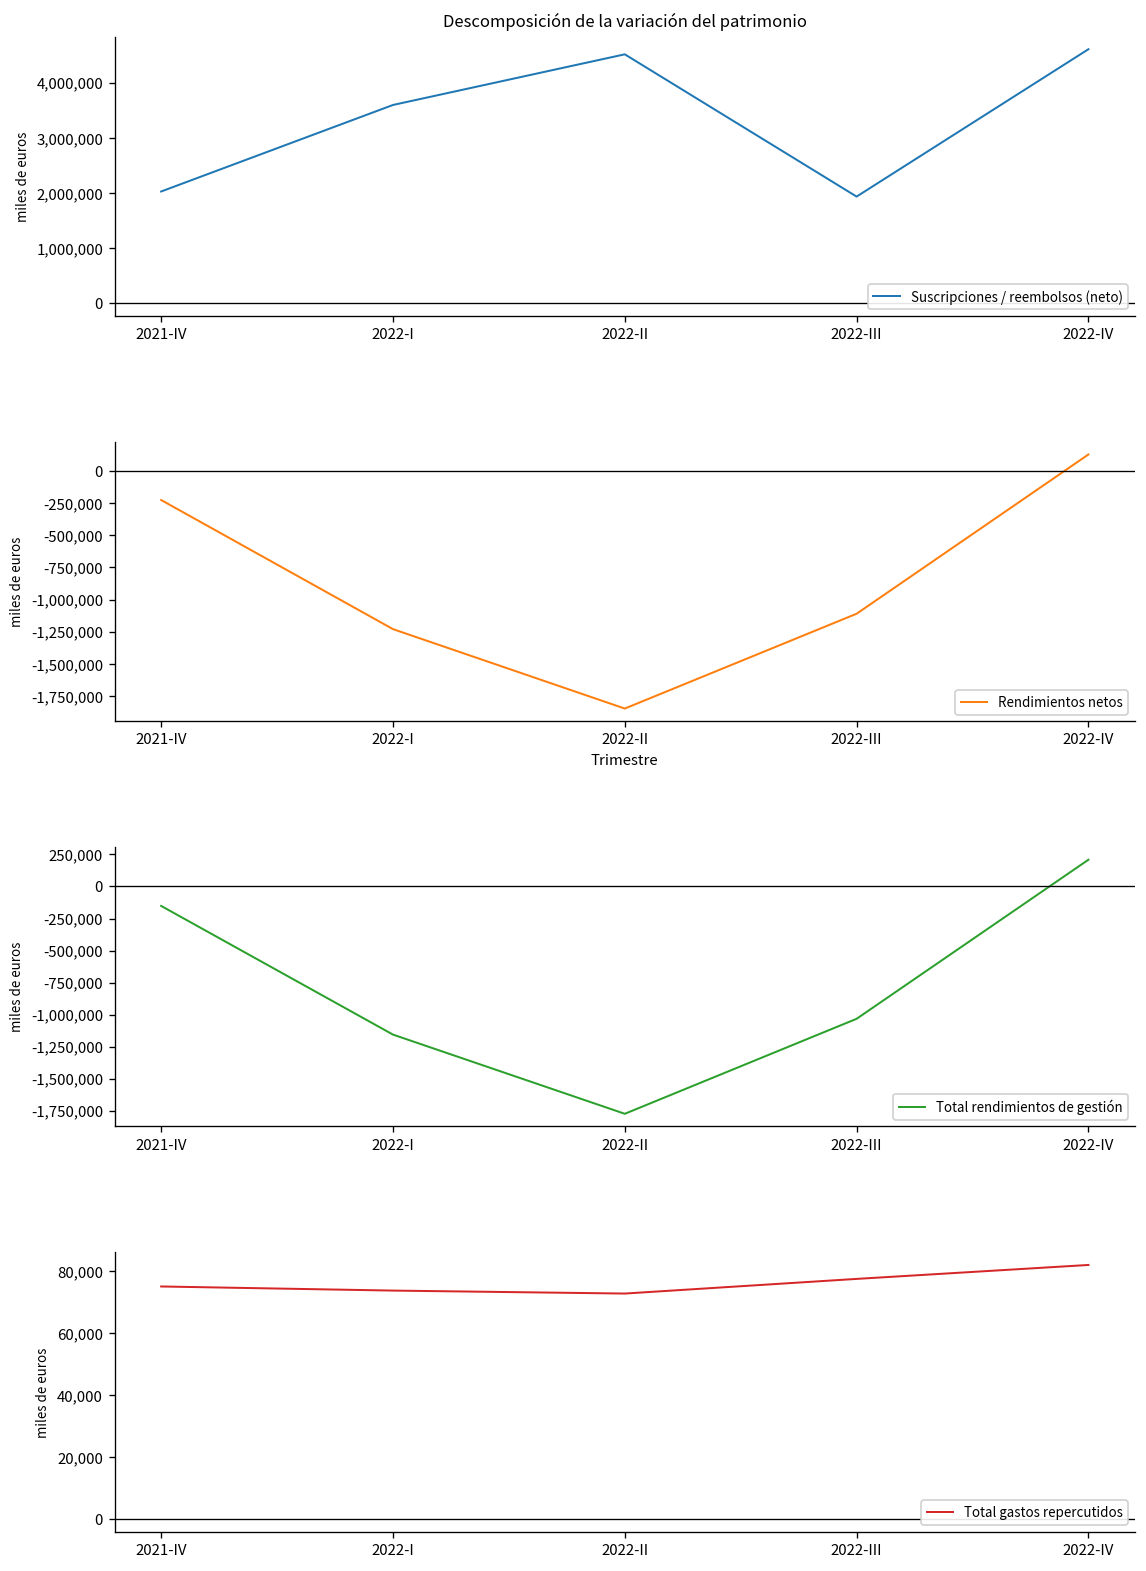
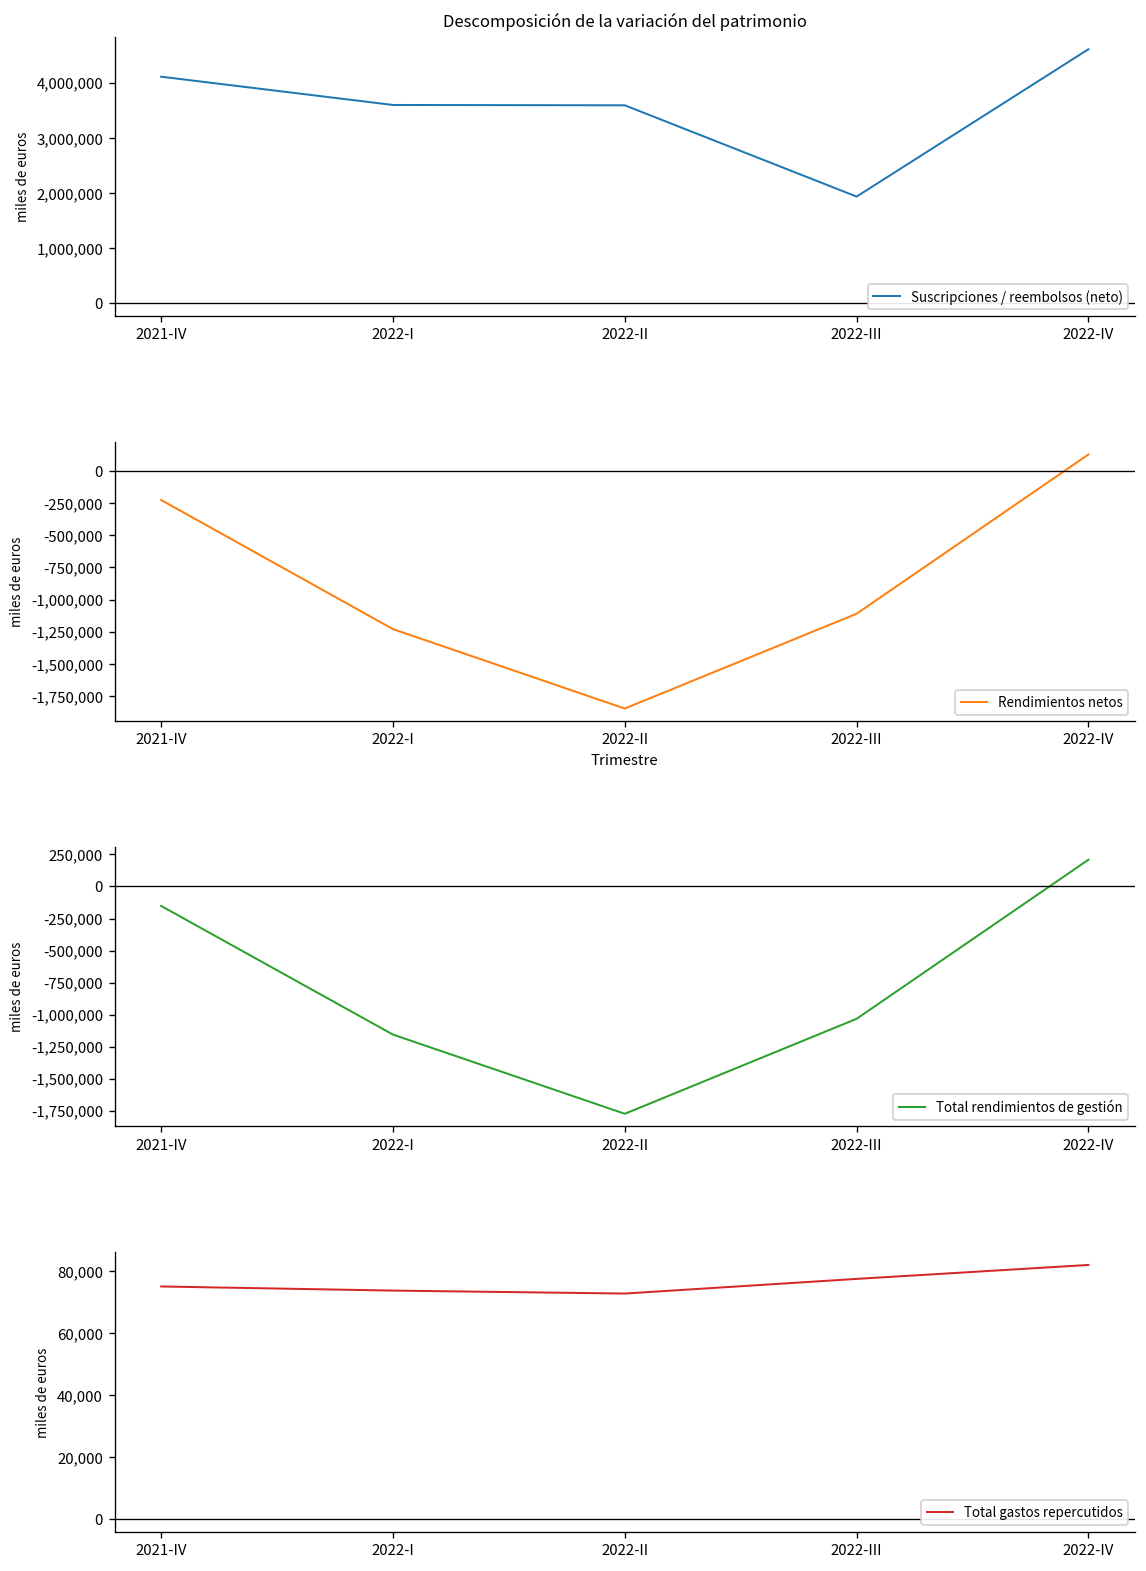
  {
    "Descomposición de la variación del patrimonio": {
-     "2021-IV": "2,000,000",
+     "2021-IV": "4,100,000",
      "2022-I": "3,600,000",
-     "2022-II": "4,500,000",
+     "2022-II": "3,600,000",
      "2022-III": "1,900,000",
      "2022-IV": "4,600,000"
    }
  }
